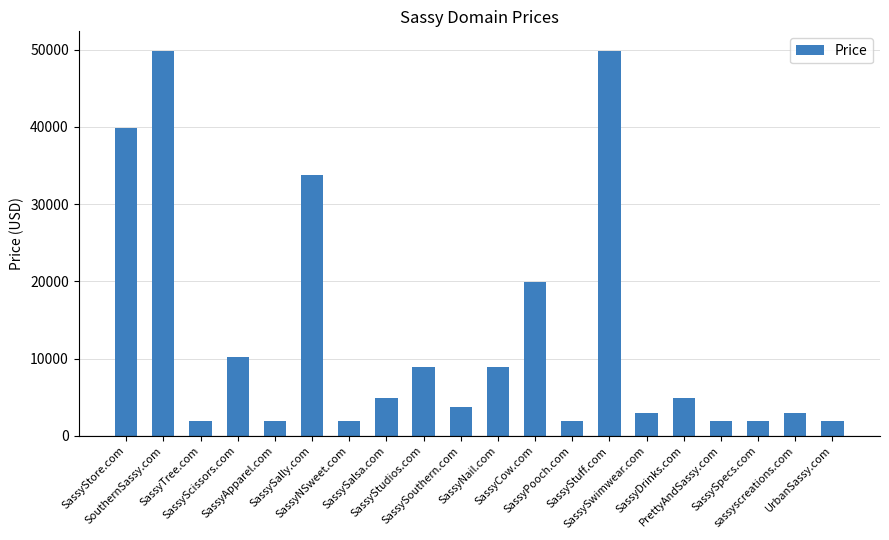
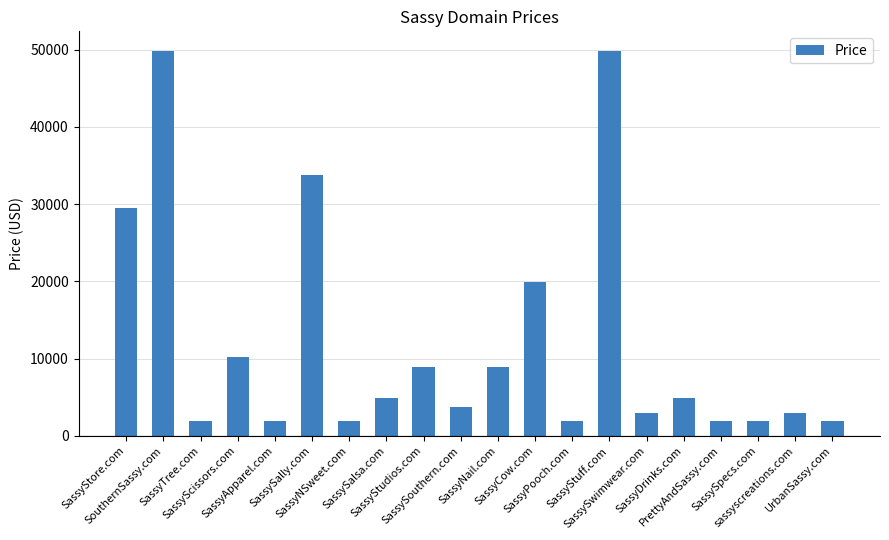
  {
-   "SassyStore.com": 40000,
+   "SassyStore.com": 29000,
    "SouthernSassy.com": 50000,
    "SassyTree.com": 2000,
    "SassyScissors.com": 10000,
    "SassyApparel.com": 2000,
    "SassySally.com": 34000,
    "SassyNSweet.com": 2000,
    "SassySalsa.com": 5000,
    "SassyStudios.com": 9000,
    "SassySouthern.com": 4000,
    "SassyNail.com": 9000,
    "SassyCow.com": 20000,
    "SassyPooch.com": 2000,
    "SassyStuff.com": 50000,
    "SassySwimwear.com": 3000,
    "SassyDrinks.com": 5000,
    "PrettyAndSassy.com": 2000,
    "SassySpecs.com": 2000,
    "sassyscreations.com": 3000,
    "UrbanSassy.com": 2000
  }
